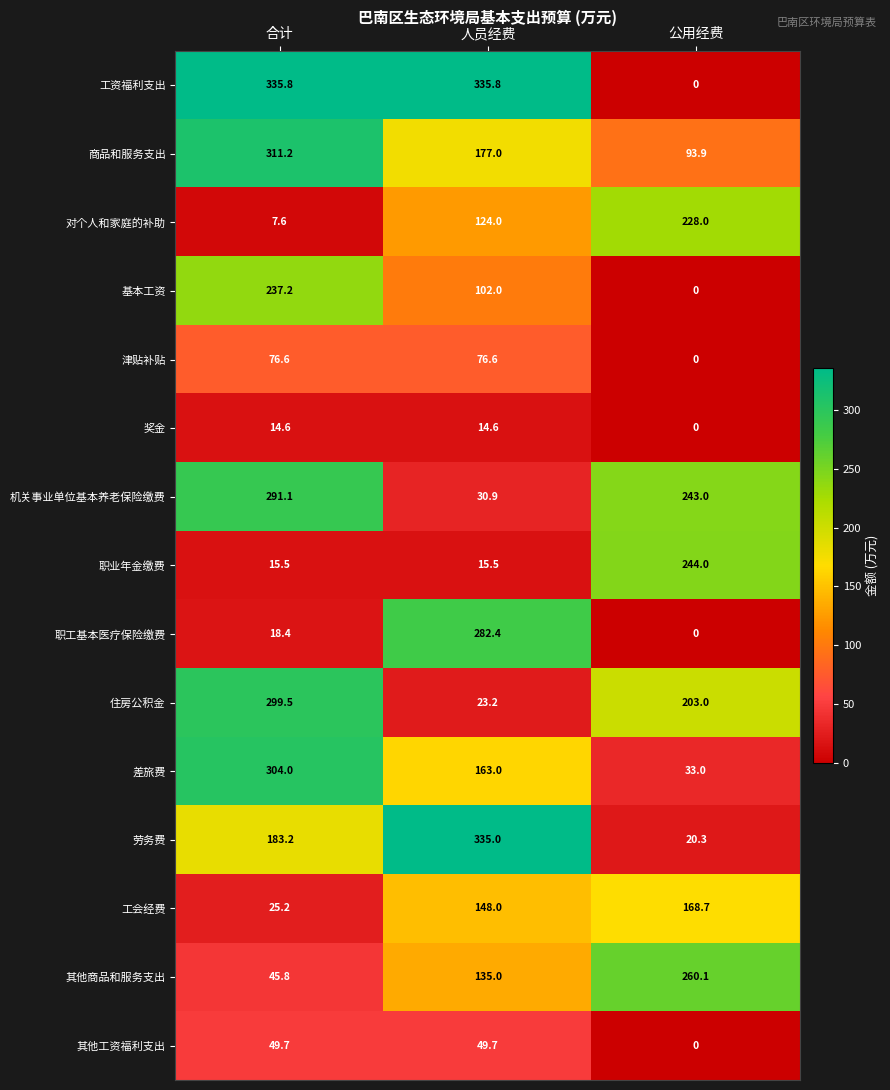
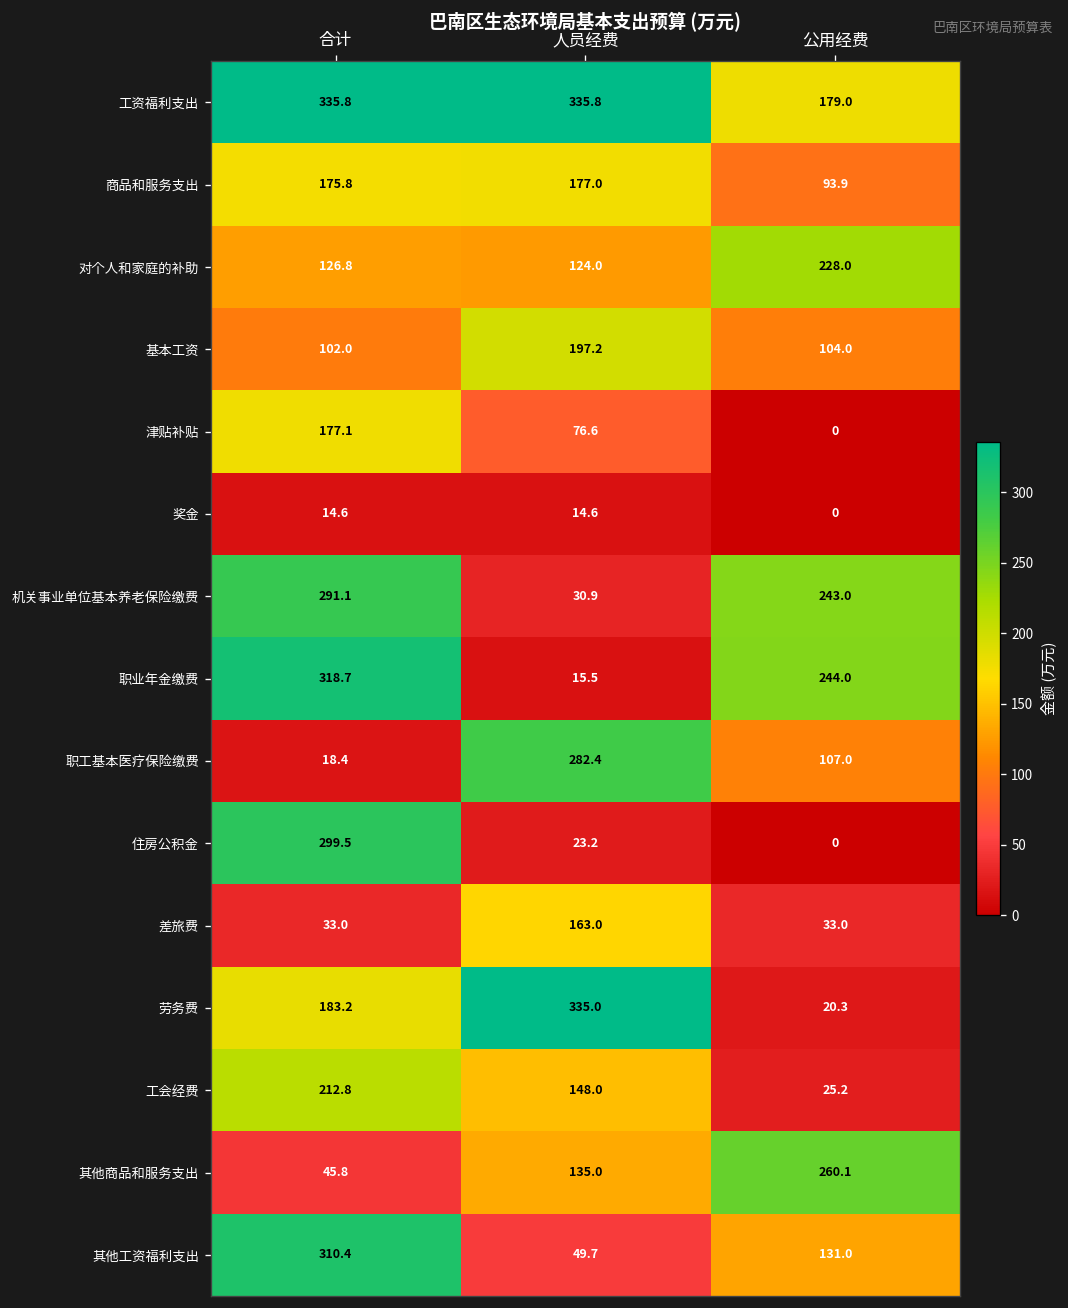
  {
    "工资福利支出": {
      "合计": 335.8,
      "人员经费": 335.8,
-     "公用经费": 0
+     "公用经费": 179.0
    },
    "商品和服务支出": {
-     "合计": 311.2,
+     "合计": 175.8,
      "人员经费": 177.0,
      "公用经费": 93.9
    },
    "对个人和家庭的补助": {
-     "合计": 7.6,
+     "合计": 126.8,
      "人员经费": 124.0,
      "公用经费": 228.0
    },
    "基本工资": {
-     "合计": 237.2,
-     "人员经费": 102.0,
-     "公用经费": 0
+     "合计": 102.0,
+     "人员经费": 197.2,
+     "公用经费": 104.0
    },
    "津贴补贴": {
-     "合计": 76.6,
+     "合计": 177.1,
      "人员经费": 76.6,
      "公用经费": 0
    },
    "奖金": {
      "合计": 14.6,
      "人员经费": 14.6,
      "公用经费": 0
    },
    "机关事业单位基本养老保险缴费": {
      "合计": 291.1,
      "人员经费": 30.9,
      "公用经费": 243.0
    },
    "职业年金缴费": {
-     "合计": 15.5,
+     "合计": 318.7,
      "人员经费": 15.5,
      "公用经费": 244.0
    },
    "职工基本医疗保险缴费": {
      "合计": 18.4,
      "人员经费": 282.4,
-     "公用经费": 0
+     "公用经费": 107.0
    },
    "住房公积金": {
      "合计": 299.5,
      "人员经费": 23.2,
-     "公用经费": 203.0
+     "公用经费": 0
    },
    "差旅费": {
-     "合计": 304.0,
+     "合计": 33.0,
      "人员经费": 163.0,
      "公用经费": 33.0
    },
    "劳务费": {
      "合计": 183.2,
      "人员经费": 335.0,
      "公用经费": 20.3
    },
    "工会经费": {
-     "合计": 25.2,
+     "合计": 212.8,
      "人员经费": 148.0,
-     "公用经费": 168.7
+     "公用经费": 25.2
    },
    "其他商品和服务支出": {
      "合计": 45.8,
      "人员经费": 135.0,
      "公用经费": 260.1
    },
    "其他工资福利支出": {
-     "合计": 49.7,
+     "合计": 310.4,
      "人员经费": 49.7,
-     "公用经费": 0
+     "公用经费": 131.0
    }
  }
